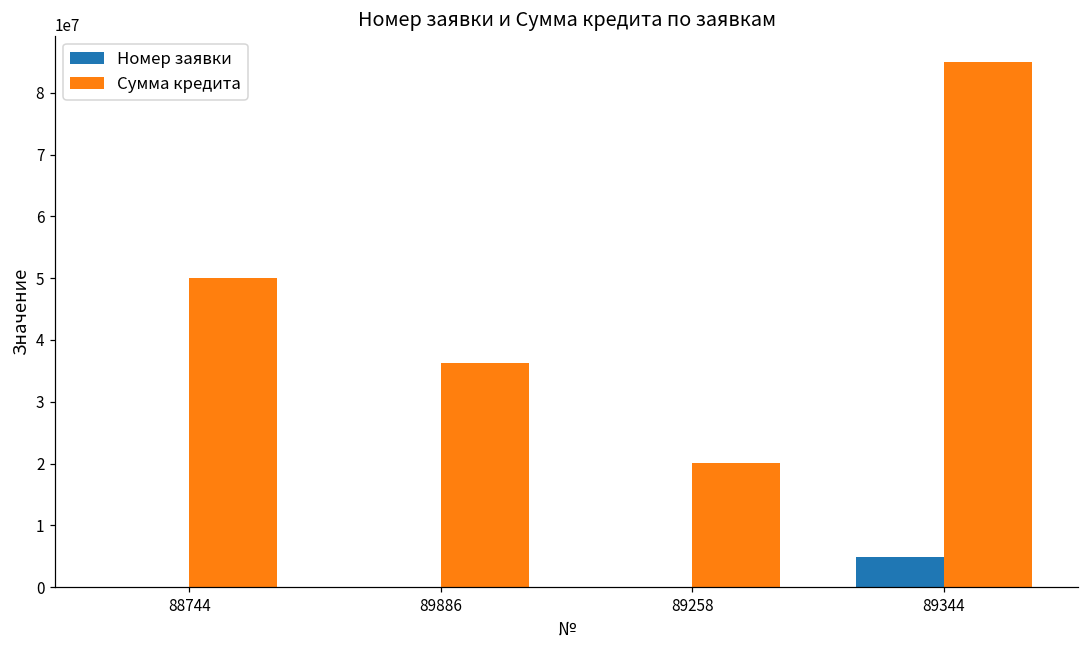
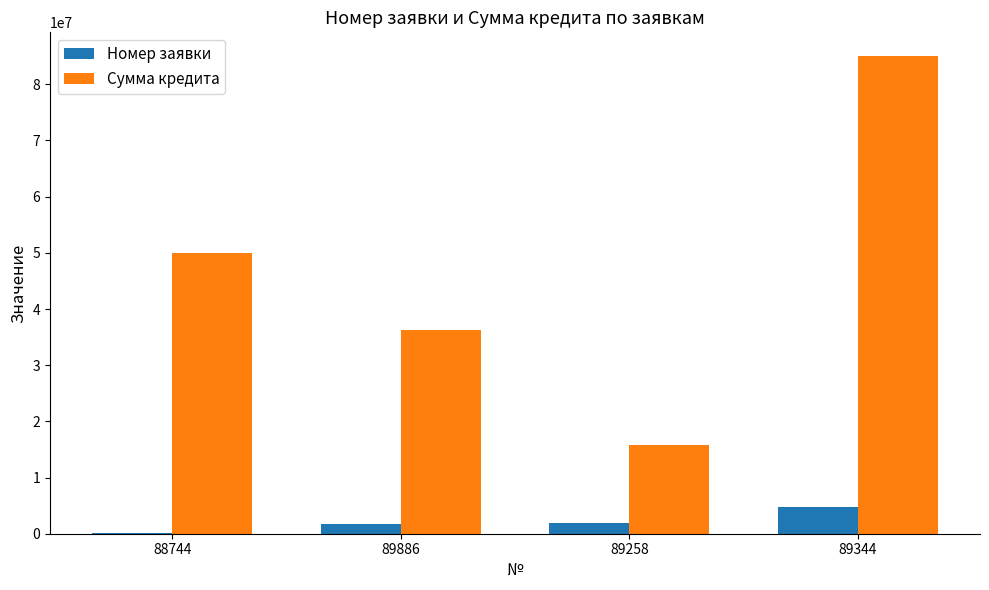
  {
    "Номер заявки": {
-     "89886": 0,
-     "89258": 0,
+     "89886": 2000000,
+     "89258": 2000000,
      "89344": 5000000
    },
    "Сумма кредита": {
      "88744": 50000000,
      "89886": 36000000,
-     "89258": 20000000,
+     "89258": 16000000,
      "89344": 85000000
    }
  }
